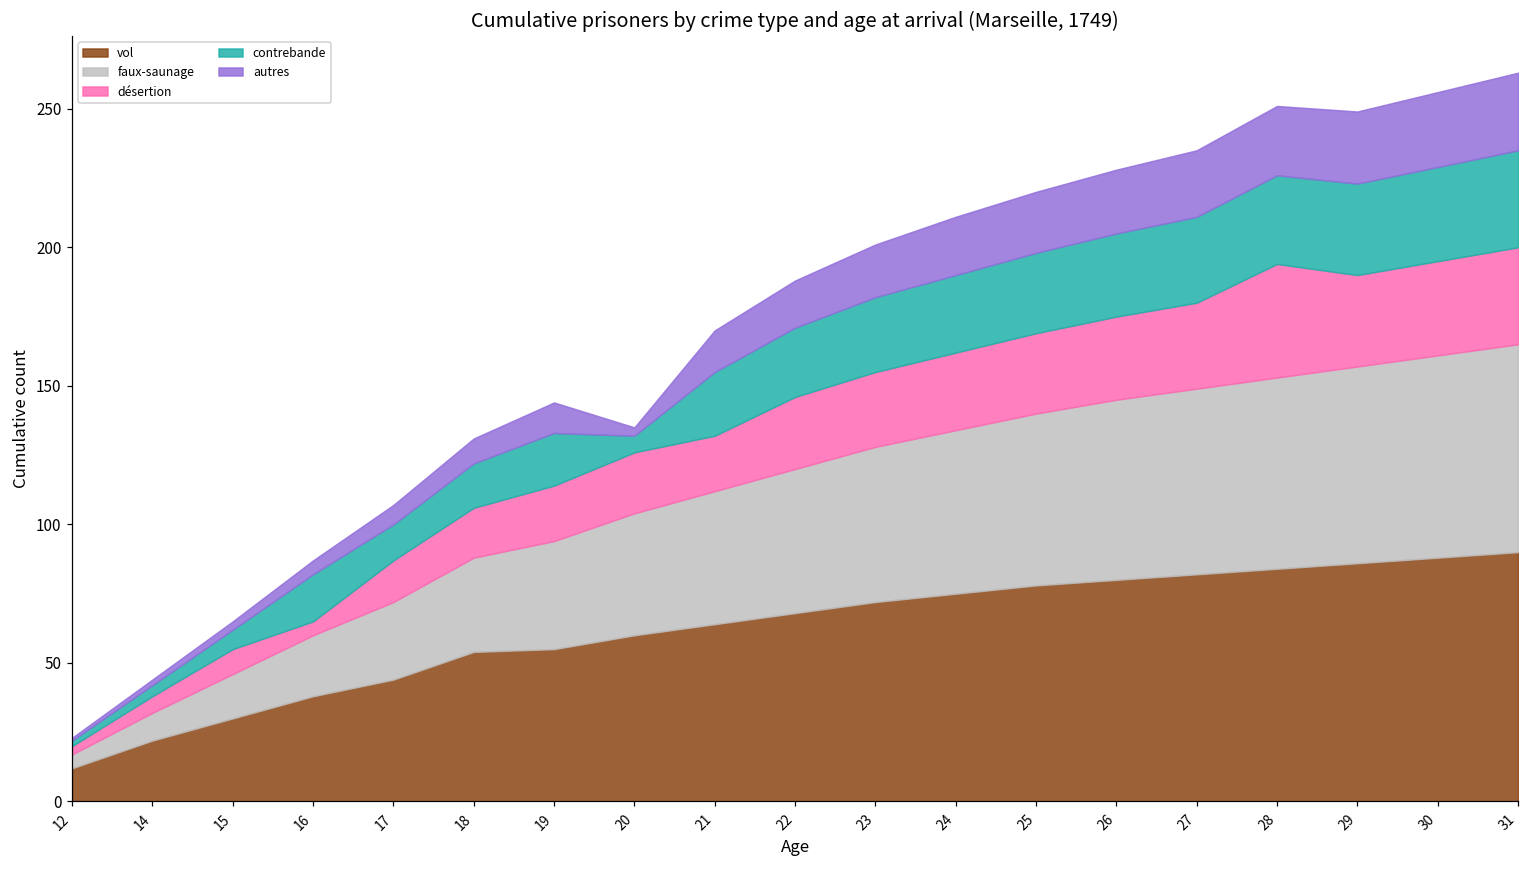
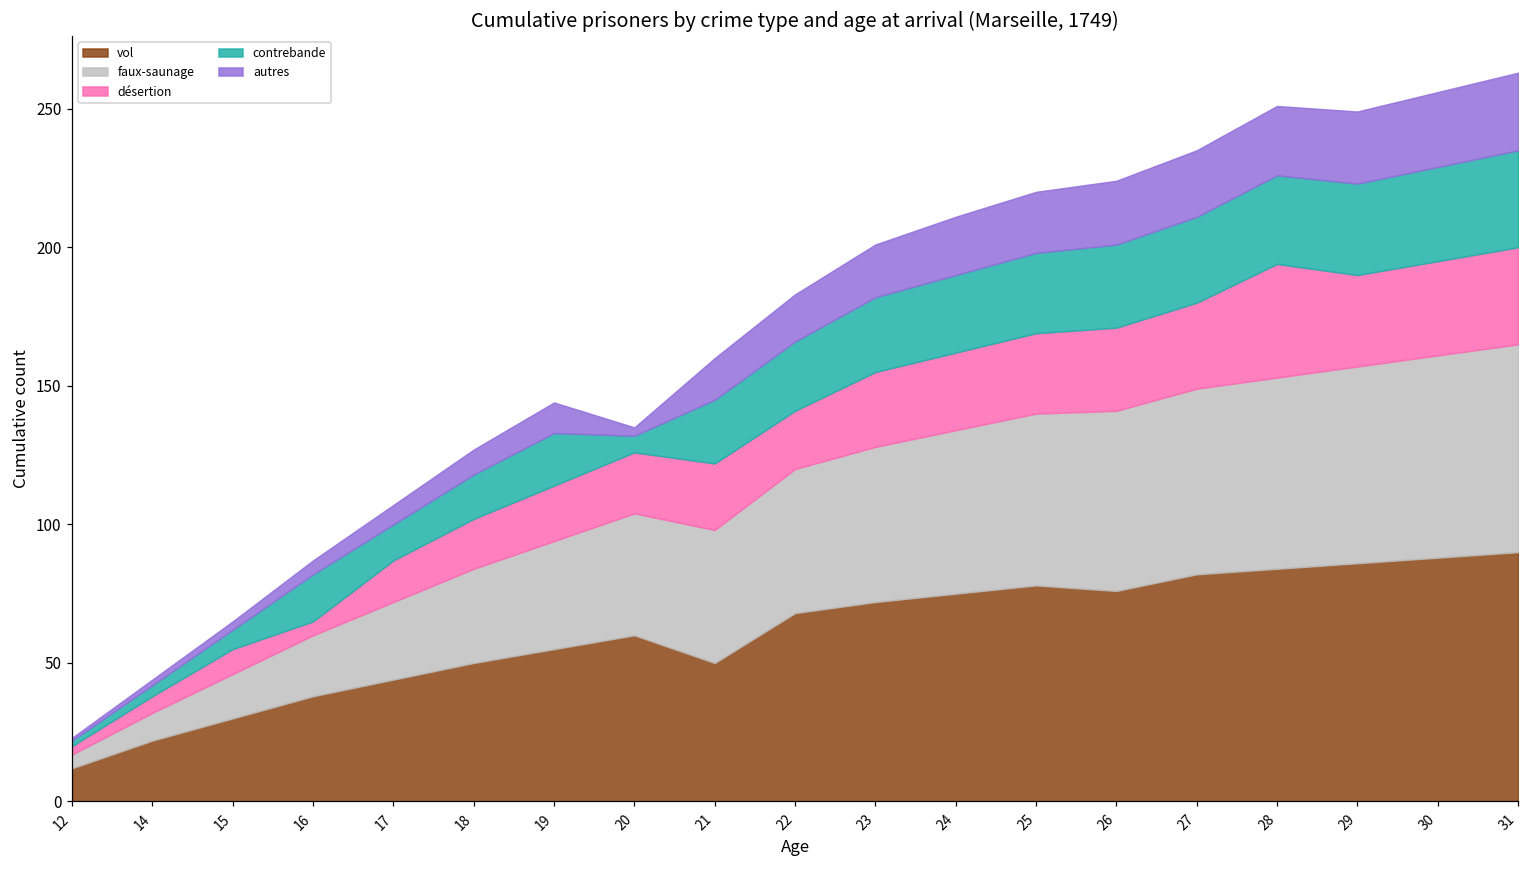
  {
    "vol": {
      "12": 12,
      "14": 22,
      "15": 30,
      "16": 38,
      "17": 44,
-     "18": 54,
+     "18": 50,
      "19": 55,
      "20": 60,
-     "21": 64,
+     "21": 50,
      "22": 68,
      "23": 72,
      "24": 75,
      "25": 78,
-     "26": 80,
+     "26": 76,
      "27": 82,
      "28": 84,
      "29": 86,
      "30": 88,
      "31": 90
    },
    "faux-saunage": {
      "12": 5,
      "14": 10,
      "15": 16,
      "16": 22,
      "17": 28,
      "18": 34,
      "19": 39,
      "20": 44,
      "21": 48,
      "22": 52,
      "23": 56,
      "24": 59,
      "25": 62,
      "26": 65,
      "27": 67,
      "28": 69,
      "29": 71,
      "30": 73,
      "31": 75
    },
    "désertion": {
      "12": 3,
      "14": 6,
      "15": 9,
      "16": 5,
      "17": 15,
      "18": 18,
      "19": 20,
      "20": 22,
-     "21": 20,
-     "22": 26,
+     "21": 24,
+     "22": 21,
      "23": 27,
      "24": 28,
      "25": 29,
      "26": 30,
      "27": 31,
      "28": 41,
      "29": 33,
      "30": 34,
      "31": 35
    },
    "contrebande": {
      "14": 4,
      "15": 7,
      "16": 17,
      "17": 13,
      "18": 16,
      "19": 19,
      "20": 6,
      "21": 23,
      "22": 25,
      "23": 27,
      "24": 28,
      "25": 29,
      "26": 30,
      "27": 31,
      "28": 32,
      "29": 33,
      "30": 34,
      "31": 35
    },
    "autres": {
      "14": 2,
      "15": 3,
      "16": 5,
      "17": 7,
      "18": 9,
      "19": 11,
      "20": 3,
      "21": 15,
      "22": 17,
      "23": 19,
      "24": 21,
      "25": 22,
      "26": 23,
      "27": 24,
      "28": 25,
      "29": 26,
      "30": 27,
      "31": 28
    }
  }
